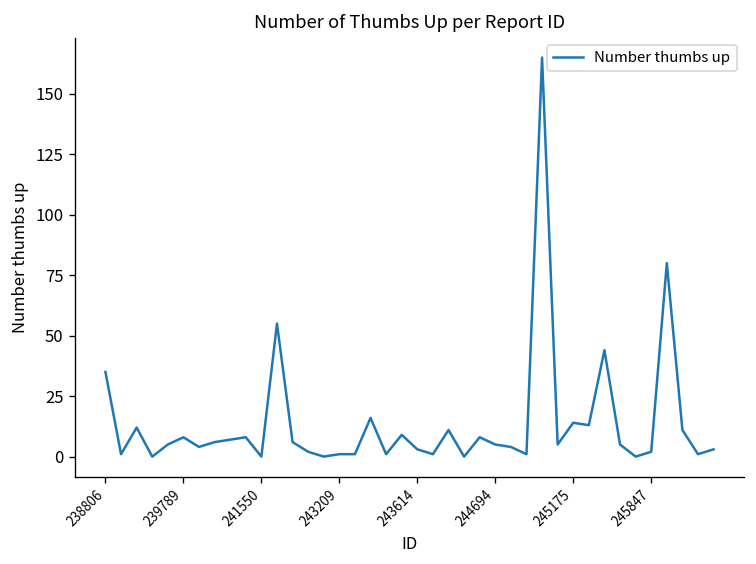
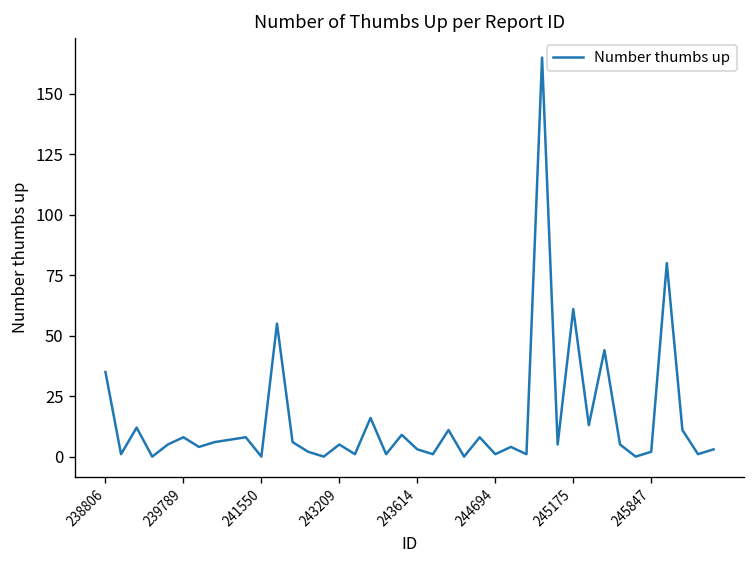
  {
    "238806": 35,
    "239789": 8,
    "241550": 0,
-   "243209": 1,
+   "243209": 5,
    "243614": 3,
-   "244694": 5,
-   "245175": 14,
+   "244694": 1,
+   "245175": 61,
    "245847": 2
  }
